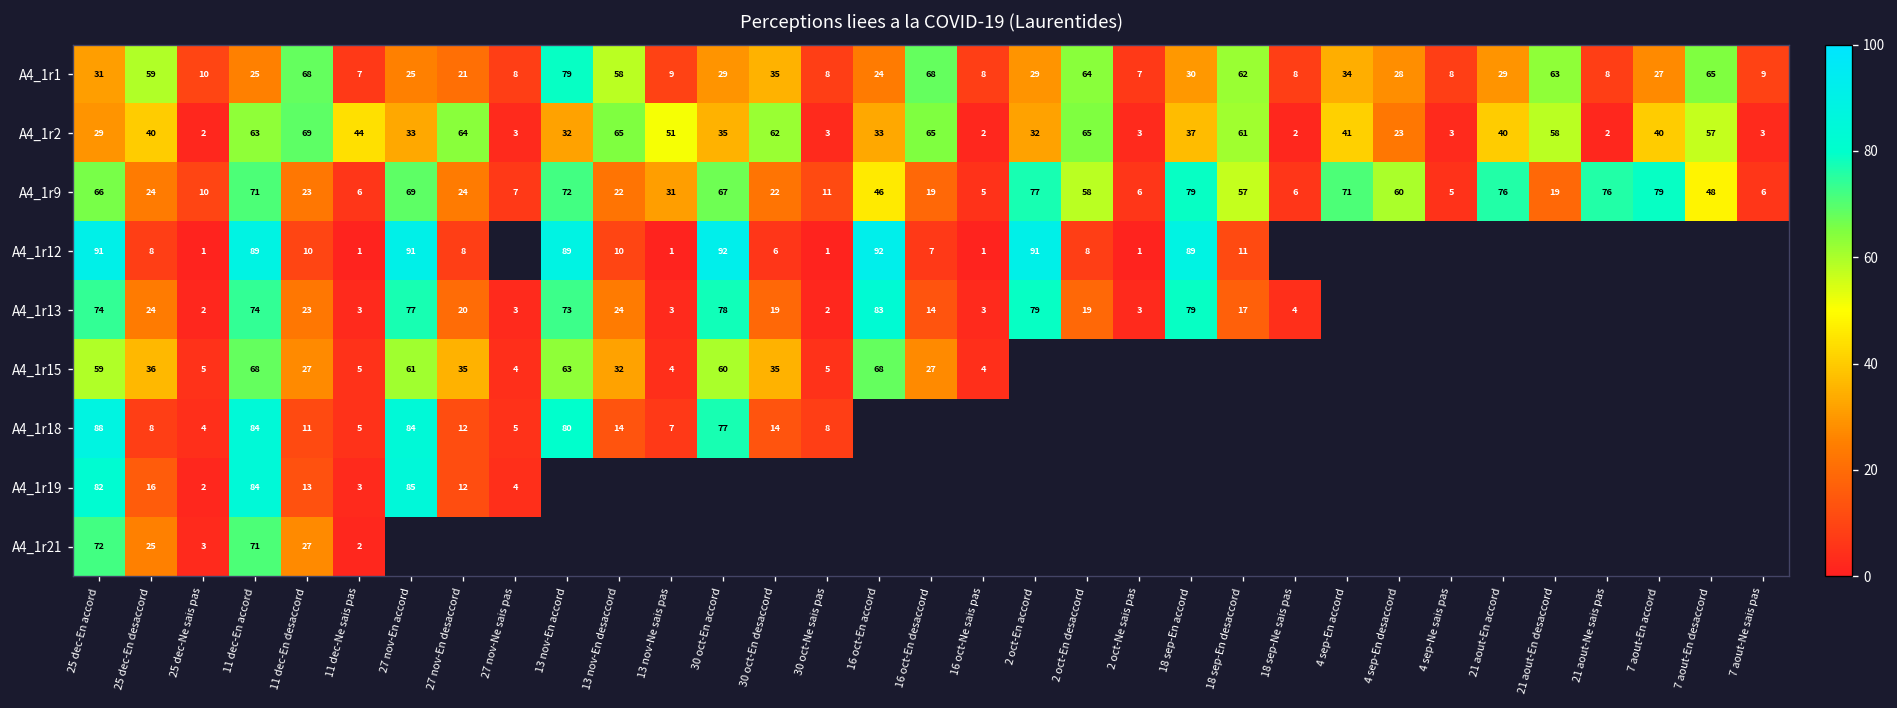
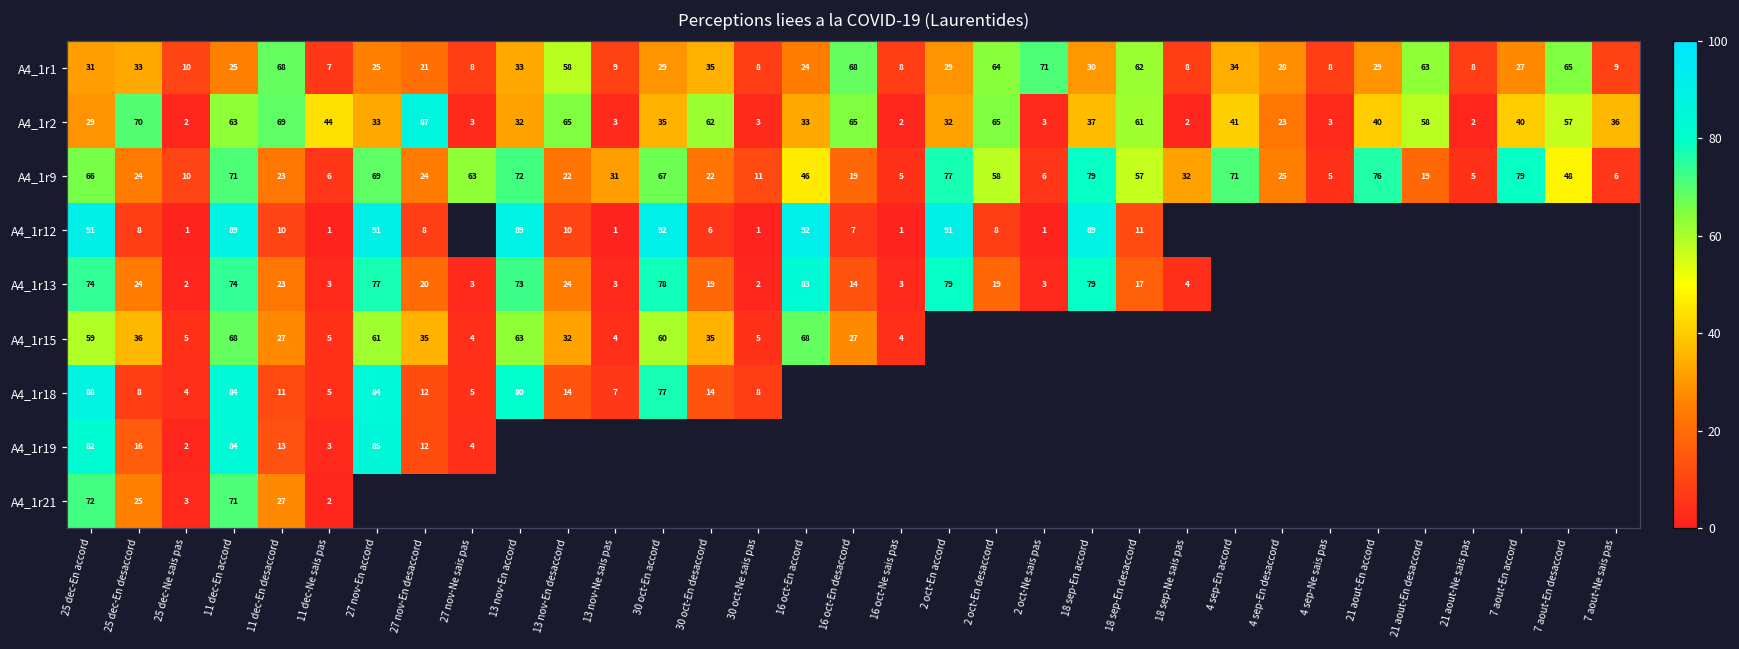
  {
    "A4_1r1": {
      "25 dec-En accord": 31,
-     "25 dec-En desaccord": 59,
+     "25 dec-En desaccord": 33,
      "25 dec-Ne sais pas": 10,
      "11 dec-En accord": 25,
      "11 dec-En desaccord": 68,
      "11 dec-Ne sais pas": 7,
      "27 nov-En accord": 25,
      "27 nov-En desaccord": 21,
      "27 nov-Ne sais pas": 8,
-     "13 nov-En accord": 79,
+     "13 nov-En accord": 33,
      "13 nov-En desaccord": 58,
      "13 nov-Ne sais pas": 9,
      "30 oct-En accord": 29,
      "30 oct-En desaccord": 35,
      "30 oct-Ne sais pas": 8,
      "16 oct-En accord": 24,
      "16 oct-En desaccord": 68,
      "16 oct-Ne sais pas": 8,
      "2 oct-En accord": 29,
      "2 oct-En desaccord": 64,
-     "2 oct-Ne sais pas": 7,
+     "2 oct-Ne sais pas": 71,
      "18 sep-En accord": 30,
      "18 sep-En desaccord": 62,
      "18 sep-Ne sais pas": 8,
      "4 sep-En accord": 34,
      "4 sep-En desaccord": 28,
      "4 sep-Ne sais pas": 8,
      "21 aout-En accord": 29,
      "21 aout-En desaccord": 63,
      "21 aout-Ne sais pas": 8,
      "7 aout-En accord": 27,
      "7 aout-En desaccord": 65,
      "7 aout-Ne sais pas": 9
    },
    "A4_1r2": {
      "25 dec-En accord": 29,
-     "25 dec-En desaccord": 40,
+     "25 dec-En desaccord": 70,
      "25 dec-Ne sais pas": 2,
      "11 dec-En accord": 63,
      "11 dec-En desaccord": 69,
      "11 dec-Ne sais pas": 44,
      "27 nov-En accord": 33,
-     "27 nov-En desaccord": 64,
+     "27 nov-En desaccord": 87,
      "27 nov-Ne sais pas": 3,
      "13 nov-En accord": 32,
      "13 nov-En desaccord": 65,
-     "13 nov-Ne sais pas": 51,
+     "13 nov-Ne sais pas": 3,
      "30 oct-En accord": 35,
      "30 oct-En desaccord": 62,
      "30 oct-Ne sais pas": 3,
      "16 oct-En accord": 33,
      "16 oct-En desaccord": 65,
      "16 oct-Ne sais pas": 2,
      "2 oct-En accord": 32,
      "2 oct-En desaccord": 65,
      "2 oct-Ne sais pas": 3,
      "18 sep-En accord": 37,
      "18 sep-En desaccord": 61,
      "18 sep-Ne sais pas": 2,
      "4 sep-En accord": 41,
      "4 sep-En desaccord": 23,
      "4 sep-Ne sais pas": 3,
      "21 aout-En accord": 40,
      "21 aout-En desaccord": 58,
      "21 aout-Ne sais pas": 2,
      "7 aout-En accord": 40,
      "7 aout-En desaccord": 57,
-     "7 aout-Ne sais pas": 3
+     "7 aout-Ne sais pas": 36
    },
    "A4_1r9": {
      "25 dec-En accord": 66,
      "25 dec-En desaccord": 24,
      "25 dec-Ne sais pas": 10,
      "11 dec-En accord": 71,
      "11 dec-En desaccord": 23,
      "11 dec-Ne sais pas": 6,
      "27 nov-En accord": 69,
      "27 nov-En desaccord": 24,
-     "27 nov-Ne sais pas": 7,
+     "27 nov-Ne sais pas": 63,
      "13 nov-En accord": 72,
      "13 nov-En desaccord": 22,
      "13 nov-Ne sais pas": 31,
      "30 oct-En accord": 67,
      "30 oct-En desaccord": 22,
      "30 oct-Ne sais pas": 11,
      "16 oct-En accord": 46,
      "16 oct-En desaccord": 19,
      "16 oct-Ne sais pas": 5,
      "2 oct-En accord": 77,
      "2 oct-En desaccord": 58,
      "2 oct-Ne sais pas": 6,
      "18 sep-En accord": 79,
      "18 sep-En desaccord": 57,
-     "18 sep-Ne sais pas": 6,
+     "18 sep-Ne sais pas": 32,
      "4 sep-En accord": 71,
-     "4 sep-En desaccord": 60,
+     "4 sep-En desaccord": 25,
      "4 sep-Ne sais pas": 5,
      "21 aout-En accord": 76,
      "21 aout-En desaccord": 19,
-     "21 aout-Ne sais pas": 76,
+     "21 aout-Ne sais pas": 5,
      "7 aout-En accord": 79,
      "7 aout-En desaccord": 48,
      "7 aout-Ne sais pas": 6
    },
    "A4_1r12": {
      "25 dec-En accord": 91,
      "25 dec-En desaccord": 8,
      "25 dec-Ne sais pas": 1,
      "11 dec-En accord": 89,
      "11 dec-En desaccord": 10,
      "11 dec-Ne sais pas": 1,
      "27 nov-En accord": 91,
      "27 nov-En desaccord": 8,
      "13 nov-En accord": 89,
      "13 nov-En desaccord": 10,
      "13 nov-Ne sais pas": 1,
      "30 oct-En accord": 92,
      "30 oct-En desaccord": 6,
      "30 oct-Ne sais pas": 1,
      "16 oct-En accord": 92,
      "16 oct-En desaccord": 7,
      "16 oct-Ne sais pas": 1,
      "2 oct-En accord": 91,
      "2 oct-En desaccord": 8,
      "2 oct-Ne sais pas": 1,
      "18 sep-En accord": 89,
      "18 sep-En desaccord": 11
    },
    "A4_1r13": {
      "25 dec-En accord": 74,
      "25 dec-En desaccord": 24,
      "25 dec-Ne sais pas": 2,
      "11 dec-En accord": 74,
      "11 dec-En desaccord": 23,
      "11 dec-Ne sais pas": 3,
      "27 nov-En accord": 77,
      "27 nov-En desaccord": 20,
      "27 nov-Ne sais pas": 3,
      "13 nov-En accord": 73,
      "13 nov-En desaccord": 24,
      "13 nov-Ne sais pas": 3,
      "30 oct-En accord": 78,
      "30 oct-En desaccord": 19,
      "30 oct-Ne sais pas": 2,
      "16 oct-En accord": 83,
      "16 oct-En desaccord": 14,
      "16 oct-Ne sais pas": 3,
      "2 oct-En accord": 79,
      "2 oct-En desaccord": 19,
      "2 oct-Ne sais pas": 3,
      "18 sep-En accord": 79,
      "18 sep-En desaccord": 17,
      "18 sep-Ne sais pas": 4
    },
    "A4_1r15": {
      "25 dec-En accord": 59,
      "25 dec-En desaccord": 36,
      "25 dec-Ne sais pas": 5,
      "11 dec-En accord": 68,
      "11 dec-En desaccord": 27,
      "11 dec-Ne sais pas": 5,
      "27 nov-En accord": 61,
      "27 nov-En desaccord": 35,
      "27 nov-Ne sais pas": 4,
      "13 nov-En accord": 63,
      "13 nov-En desaccord": 32,
      "13 nov-Ne sais pas": 4,
      "30 oct-En accord": 60,
      "30 oct-En desaccord": 35,
      "30 oct-Ne sais pas": 5,
      "16 oct-En accord": 68,
      "16 oct-En desaccord": 27,
      "16 oct-Ne sais pas": 4
    },
    "A4_1r18": {
      "25 dec-En accord": 88,
      "25 dec-En desaccord": 8,
      "25 dec-Ne sais pas": 4,
      "11 dec-En accord": 84,
      "11 dec-En desaccord": 11,
      "11 dec-Ne sais pas": 5,
      "27 nov-En accord": 84,
      "27 nov-En desaccord": 12,
      "27 nov-Ne sais pas": 5,
      "13 nov-En accord": 80,
      "13 nov-En desaccord": 14,
      "13 nov-Ne sais pas": 7,
      "30 oct-En accord": 77,
      "30 oct-En desaccord": 14,
      "30 oct-Ne sais pas": 8
    },
    "A4_1r19": {
      "25 dec-En accord": 82,
      "25 dec-En desaccord": 16,
      "25 dec-Ne sais pas": 2,
      "11 dec-En accord": 84,
      "11 dec-En desaccord": 13,
      "11 dec-Ne sais pas": 3,
      "27 nov-En accord": 85,
      "27 nov-En desaccord": 12,
      "27 nov-Ne sais pas": 4
    },
    "A4_1r21": {
      "25 dec-En accord": 72,
      "25 dec-En desaccord": 25,
      "25 dec-Ne sais pas": 3,
      "11 dec-En accord": 71,
      "11 dec-En desaccord": 27,
      "11 dec-Ne sais pas": 2
    }
  }
